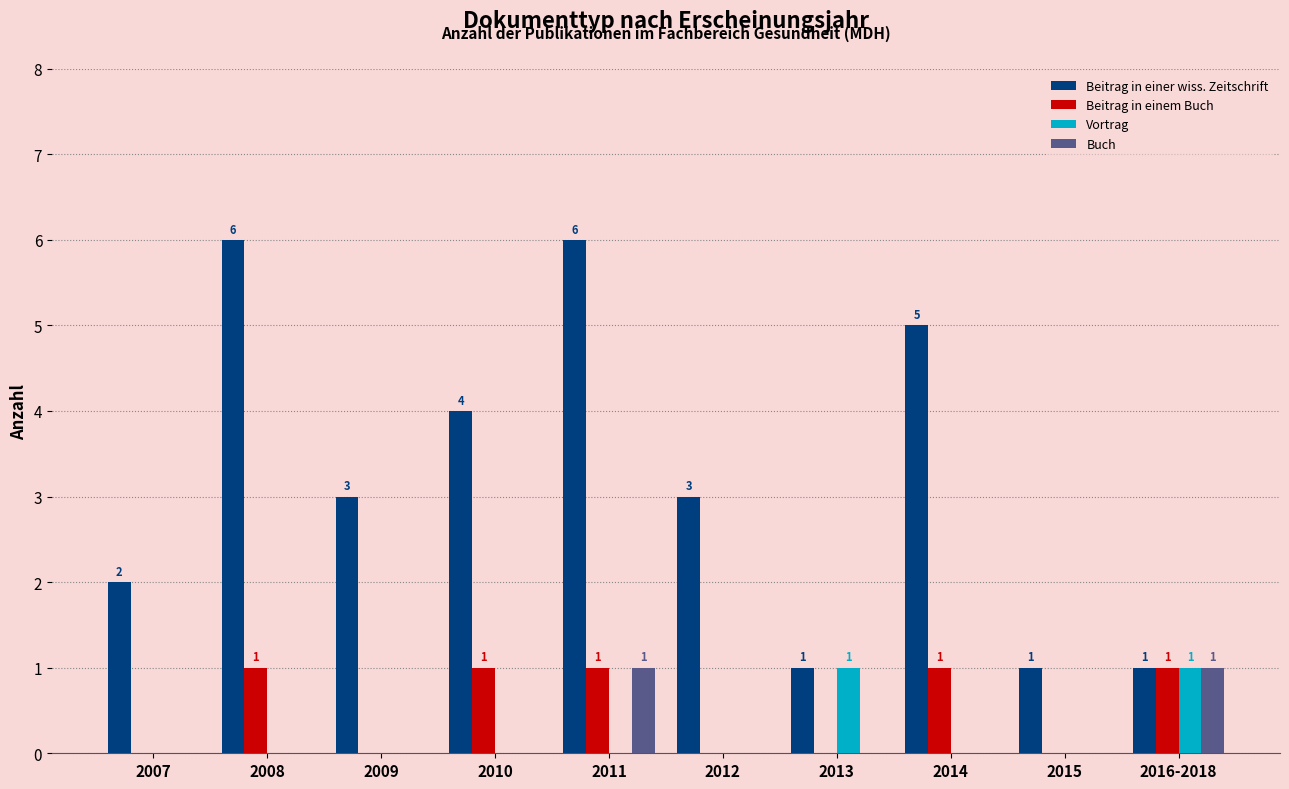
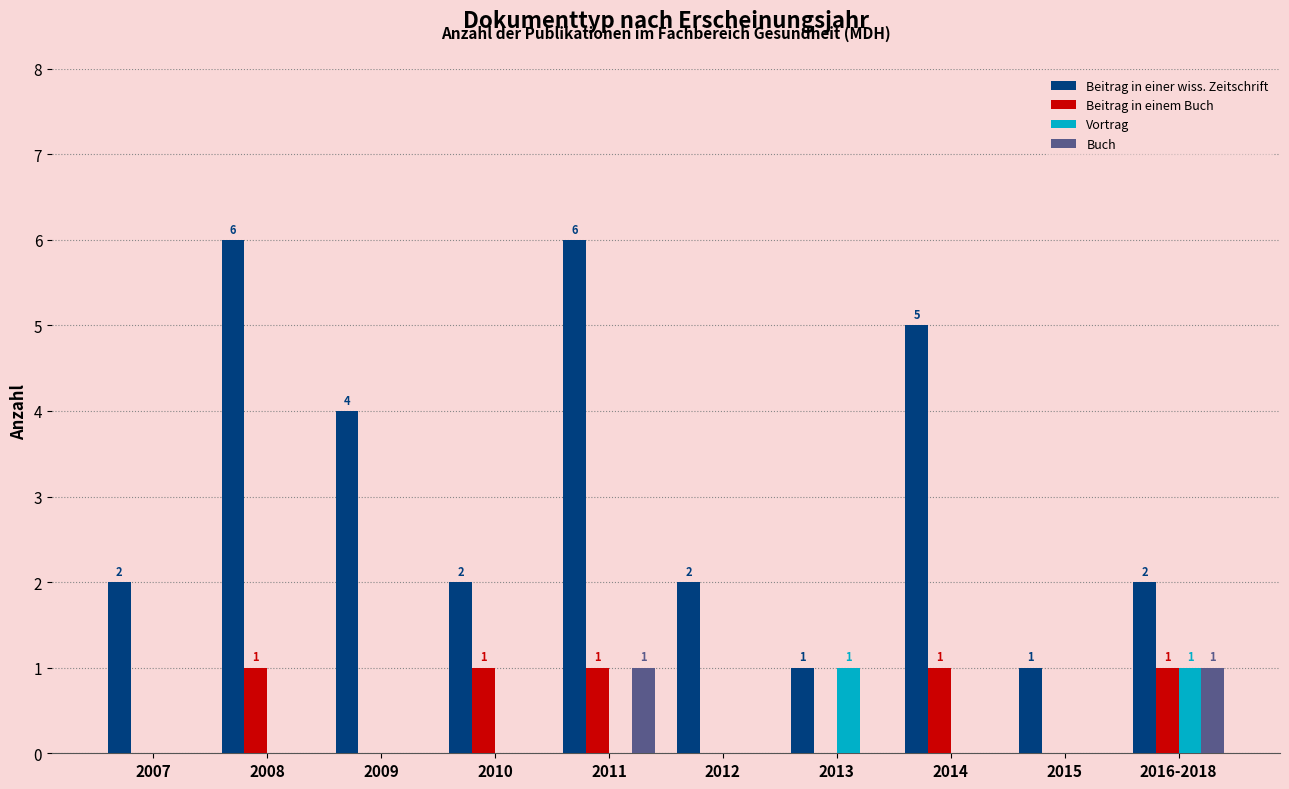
  {
    "Beitrag in einer wiss. Zeitschrift": {
      "2007": 2,
      "2008": 6,
-     "2009": 3,
-     "2010": 4,
+     "2009": 4,
+     "2010": 2,
      "2011": 6,
-     "2012": 3,
+     "2012": 2,
      "2013": 1,
      "2014": 5,
      "2015": 1,
-     "2016-2018": 1
+     "2016-2018": 2
    },
    "Beitrag in einem Buch": {
      "2008": 1,
      "2010": 1,
      "2011": 1,
      "2014": 1,
      "2016-2018": 1
    },
    "Vortrag": {
      "2013": 1,
      "2016-2018": 1
    },
    "Buch": {
      "2011": 1,
      "2016-2018": 1
    }
  }
